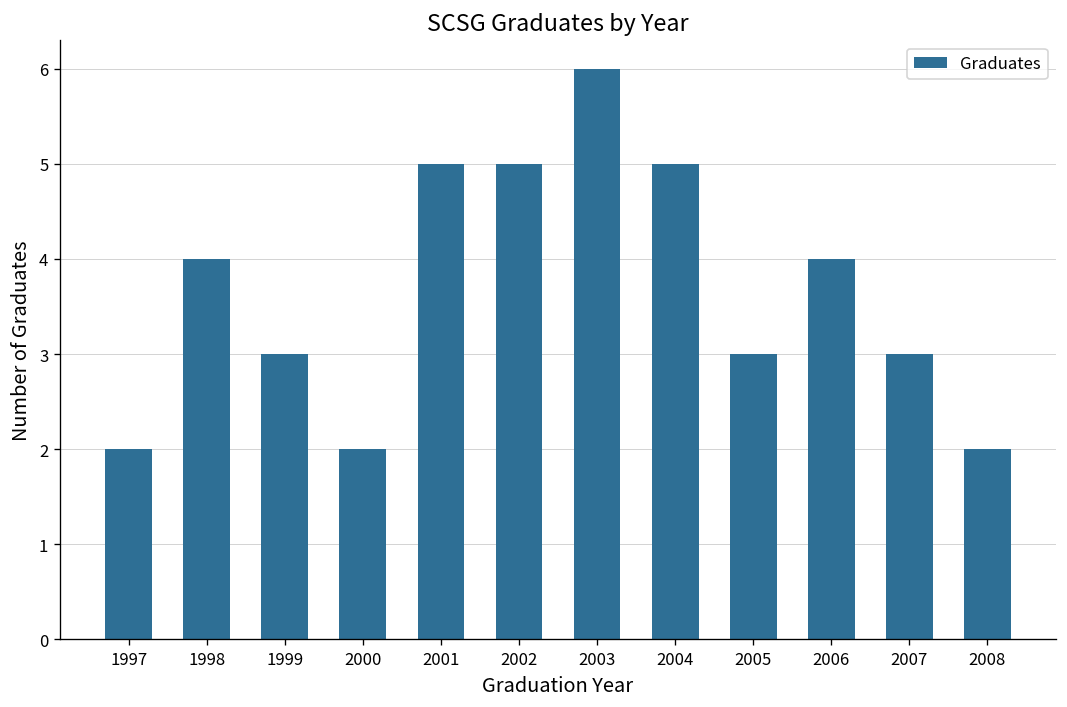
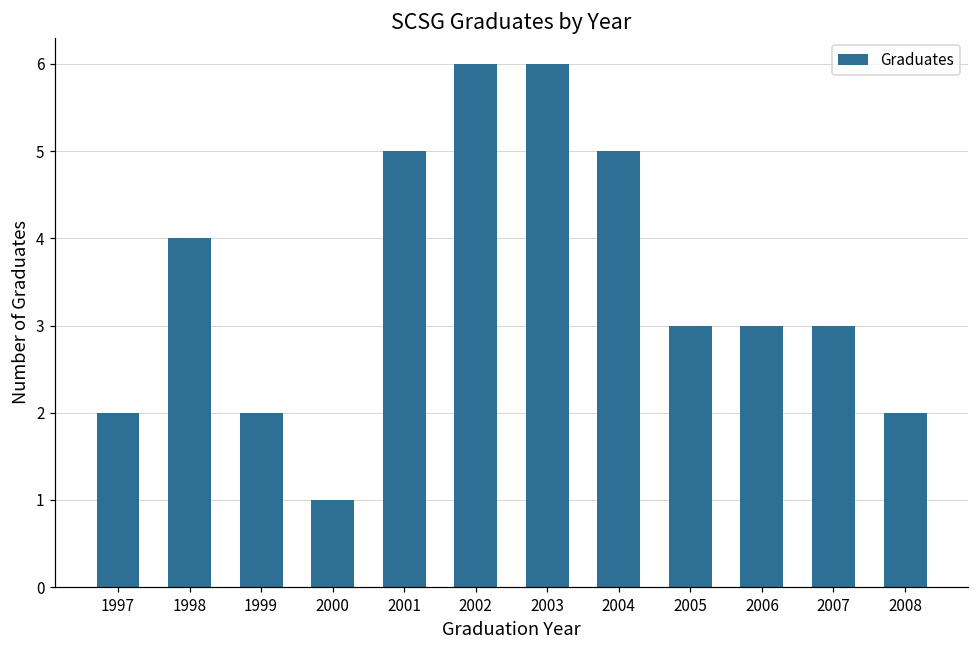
  {
    "1997": 2,
    "1998": 4,
-   "1999": 3,
-   "2000": 2,
+   "1999": 2,
+   "2000": 1,
    "2001": 5,
-   "2002": 5,
+   "2002": 6,
    "2003": 6,
    "2004": 5,
    "2005": 3,
-   "2006": 4,
+   "2006": 3,
    "2007": 3,
    "2008": 2
  }
